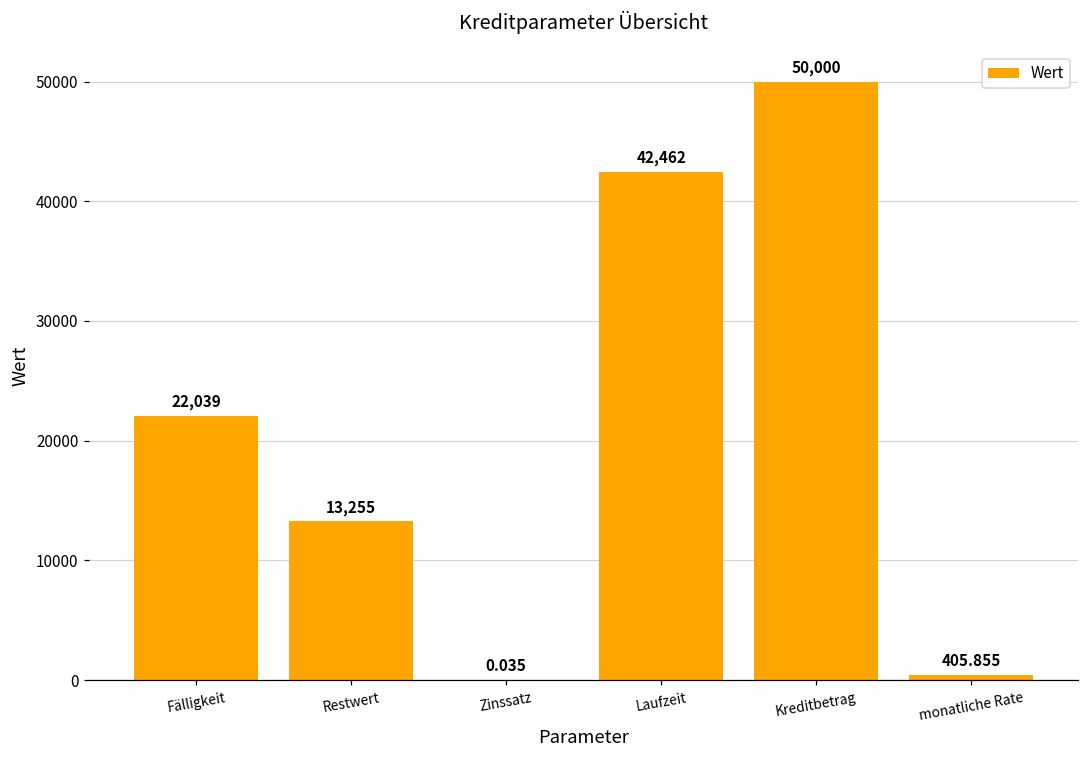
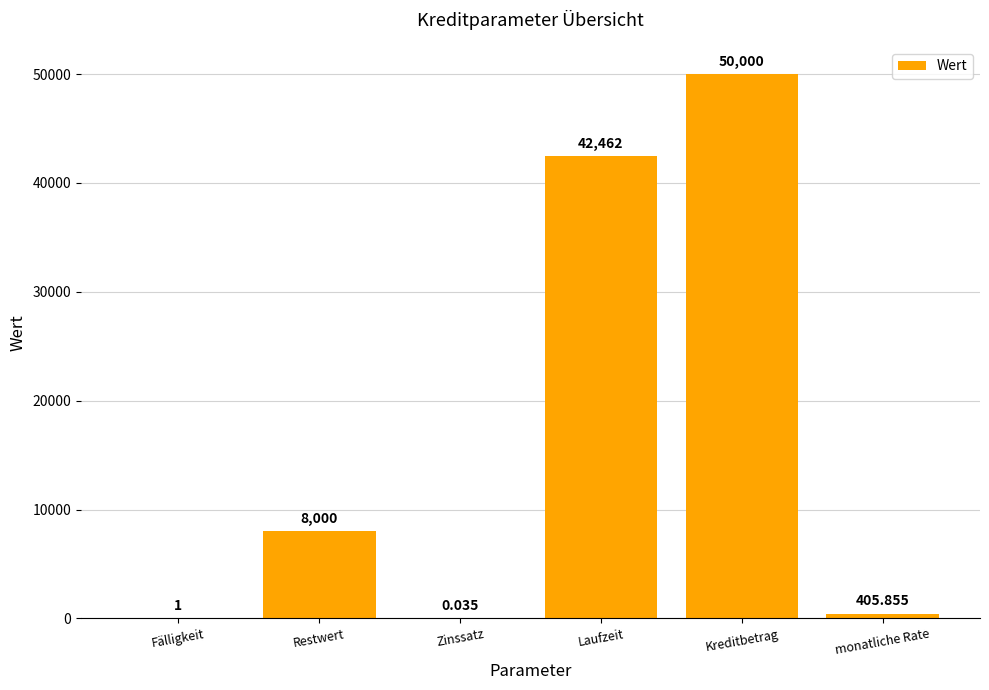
  {
-   "Fälligkeit": "22,039",
-   "Restwert": "13,255",
+   "Fälligkeit": "1",
+   "Restwert": "8,000",
    "Zinssatz": "0.035",
    "Laufzeit": "42,462",
    "Kreditbetrag": "50,000",
    "monatliche Rate": "405.855"
  }
